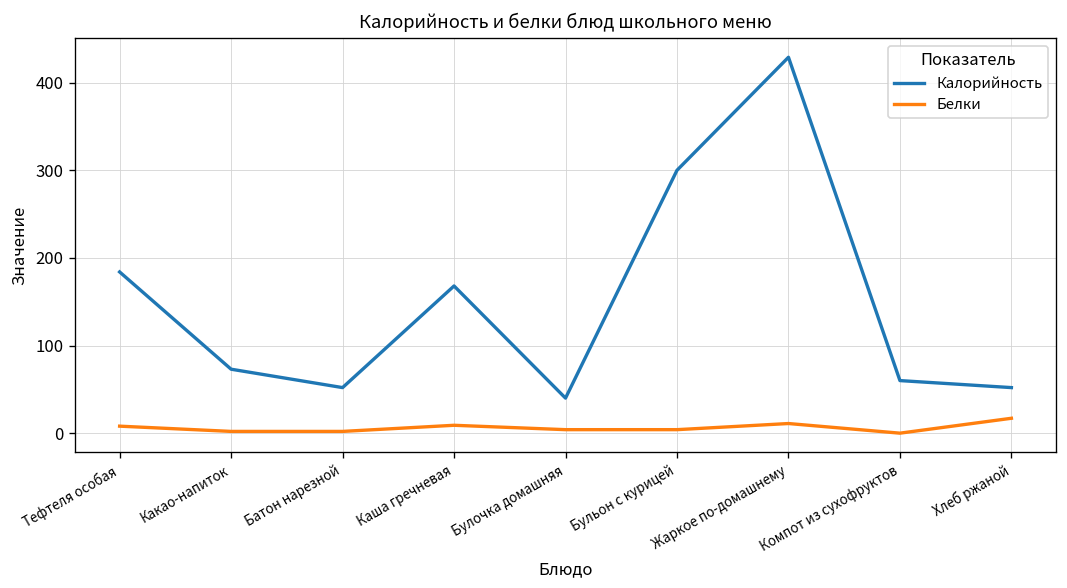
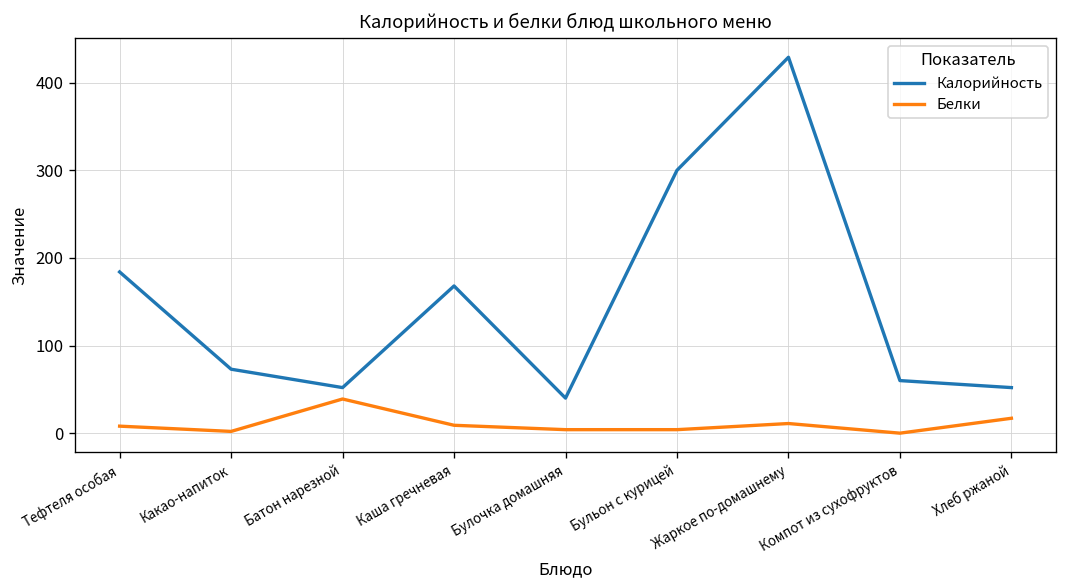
  {
    "Калорийность": {
      "Тефтеля особая": 180,
      "Какао-напиток": 70,
      "Батон нарезной": 50,
      "Каша гречневая": 170,
      "Булочка домашняя": 40,
      "Бульон с курицей": 300,
      "Жаркое по-домашнему": 430,
      "Компот из сухофруктов": 60,
      "Хлеб ржаной": 50
    },
    "Белки": {
      "Тефтеля особая": 10,
      "Какао-напиток": 0,
-     "Батон нарезной": 0,
+     "Батон нарезной": 40,
      "Каша гречневая": 10,
      "Булочка домашняя": 0,
      "Бульон с курицей": 0,
      "Жаркое по-домашнему": 10,
      "Компот из сухофруктов": 0,
      "Хлеб ржаной": 20
    }
  }
